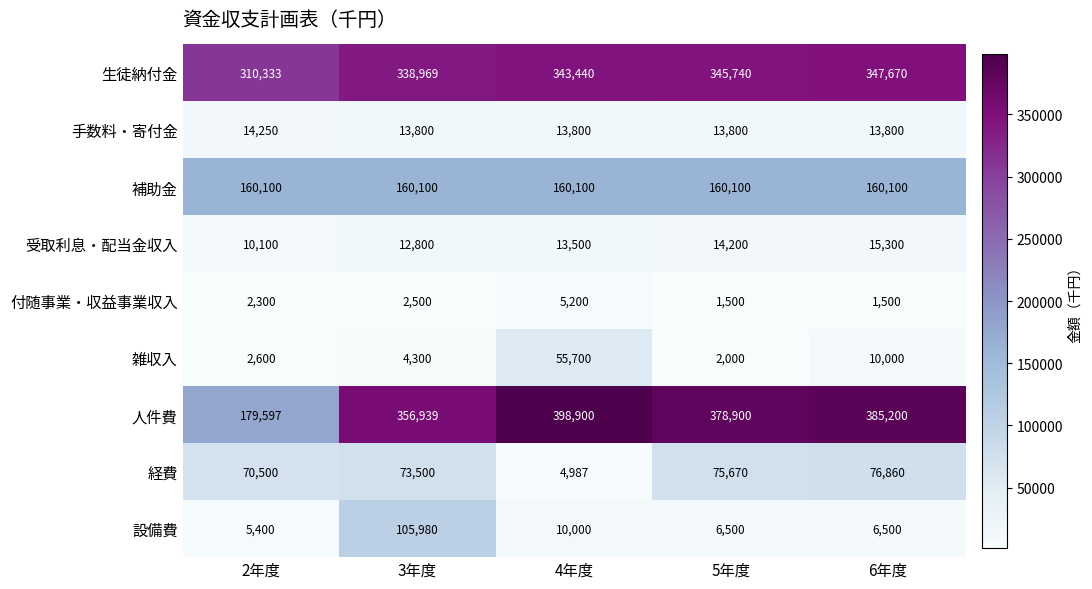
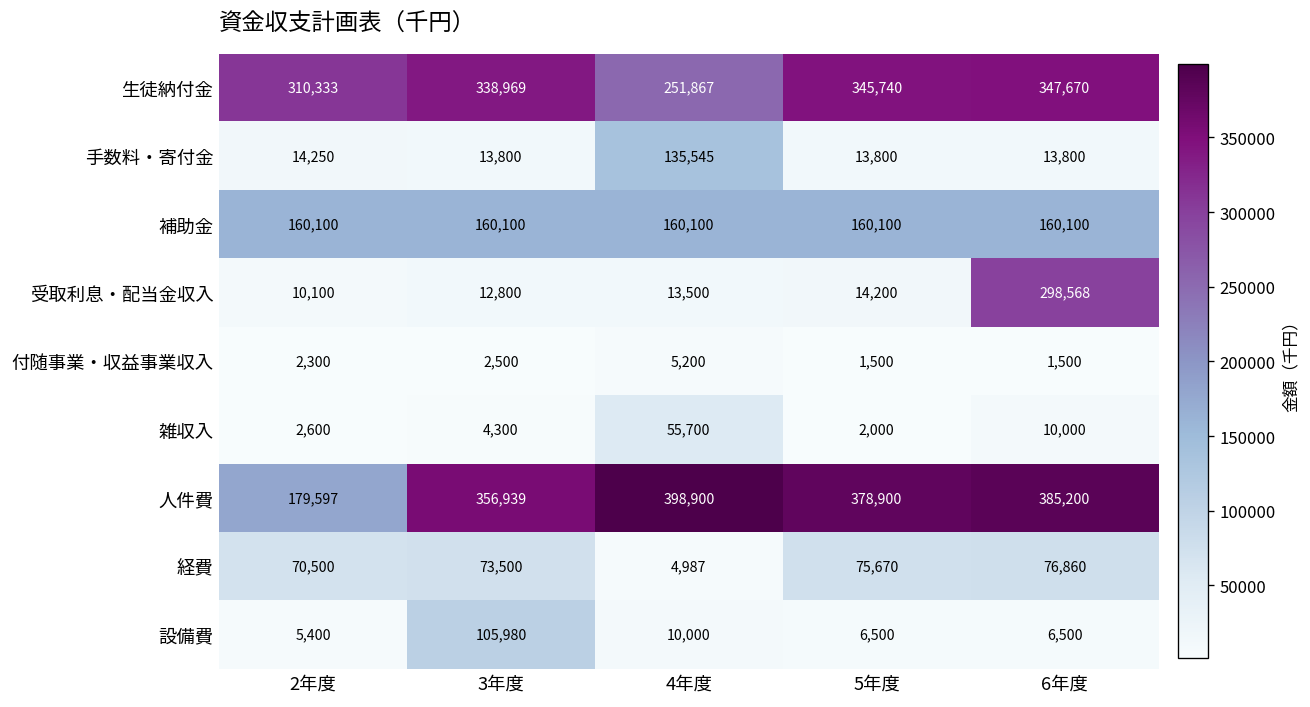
  {
    "生徒納付金": {
      "2年度": "310,333",
      "3年度": "338,969",
-     "4年度": "343,440",
+     "4年度": "251,867",
      "5年度": "345,740",
      "6年度": "347,670"
    },
    "手数料・寄付金": {
      "2年度": "14,250",
      "3年度": "13,800",
-     "4年度": "13,800",
+     "4年度": "135,545",
      "5年度": "13,800",
      "6年度": "13,800"
    },
    "補助金": {
      "2年度": "160,100",
      "3年度": "160,100",
      "4年度": "160,100",
      "5年度": "160,100",
      "6年度": "160,100"
    },
    "受取利息・配当金収入": {
      "2年度": "10,100",
      "3年度": "12,800",
      "4年度": "13,500",
      "5年度": "14,200",
-     "6年度": "15,300"
+     "6年度": "298,568"
    },
    "付随事業・収益事業収入": {
      "2年度": "2,300",
      "3年度": "2,500",
      "4年度": "5,200",
      "5年度": "1,500",
      "6年度": "1,500"
    },
    "雑収入": {
      "2年度": "2,600",
      "3年度": "4,300",
      "4年度": "55,700",
      "5年度": "2,000",
      "6年度": "10,000"
    },
    "人件費": {
      "2年度": "179,597",
      "3年度": "356,939",
      "4年度": "398,900",
      "5年度": "378,900",
      "6年度": "385,200"
    },
    "経費": {
      "2年度": "70,500",
      "3年度": "73,500",
      "4年度": "4,987",
      "5年度": "75,670",
      "6年度": "76,860"
    },
    "設備費": {
      "2年度": "5,400",
      "3年度": "105,980",
      "4年度": "10,000",
      "5年度": "6,500",
      "6年度": "6,500"
    }
  }
